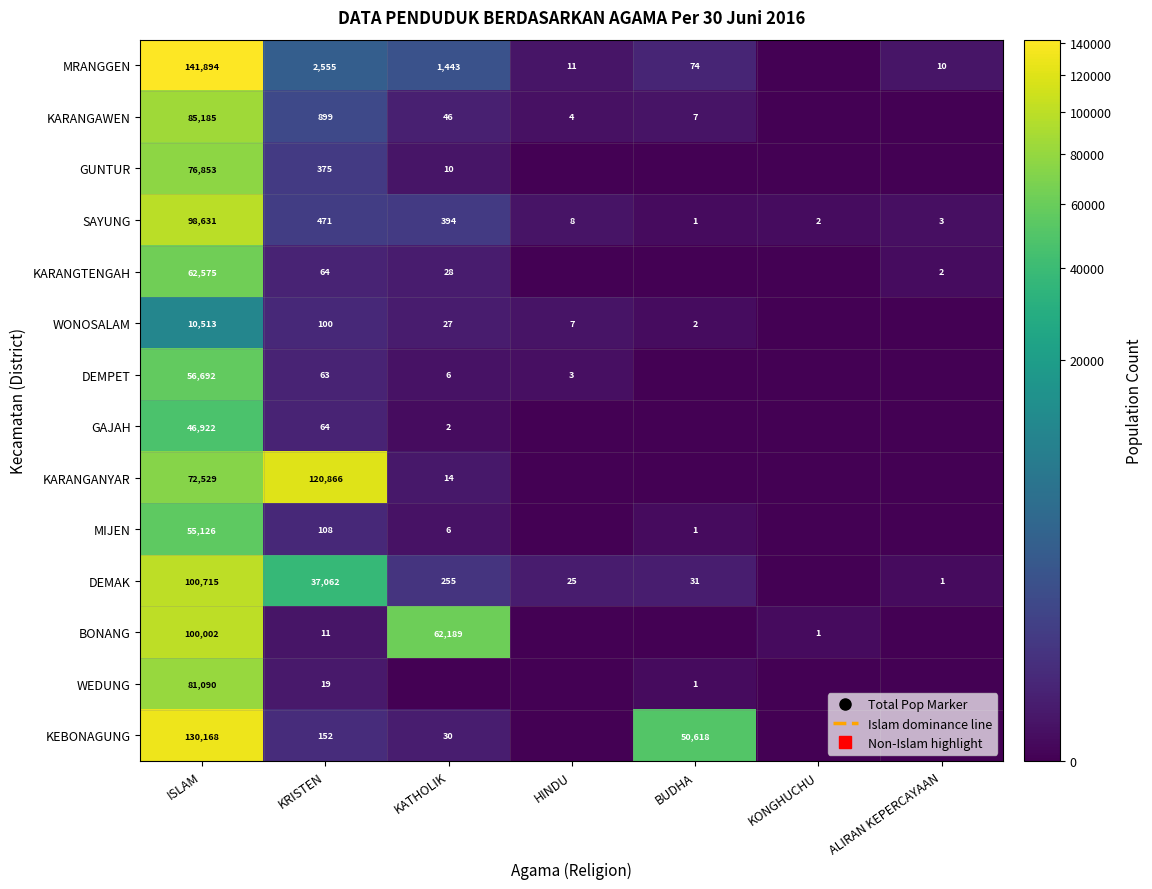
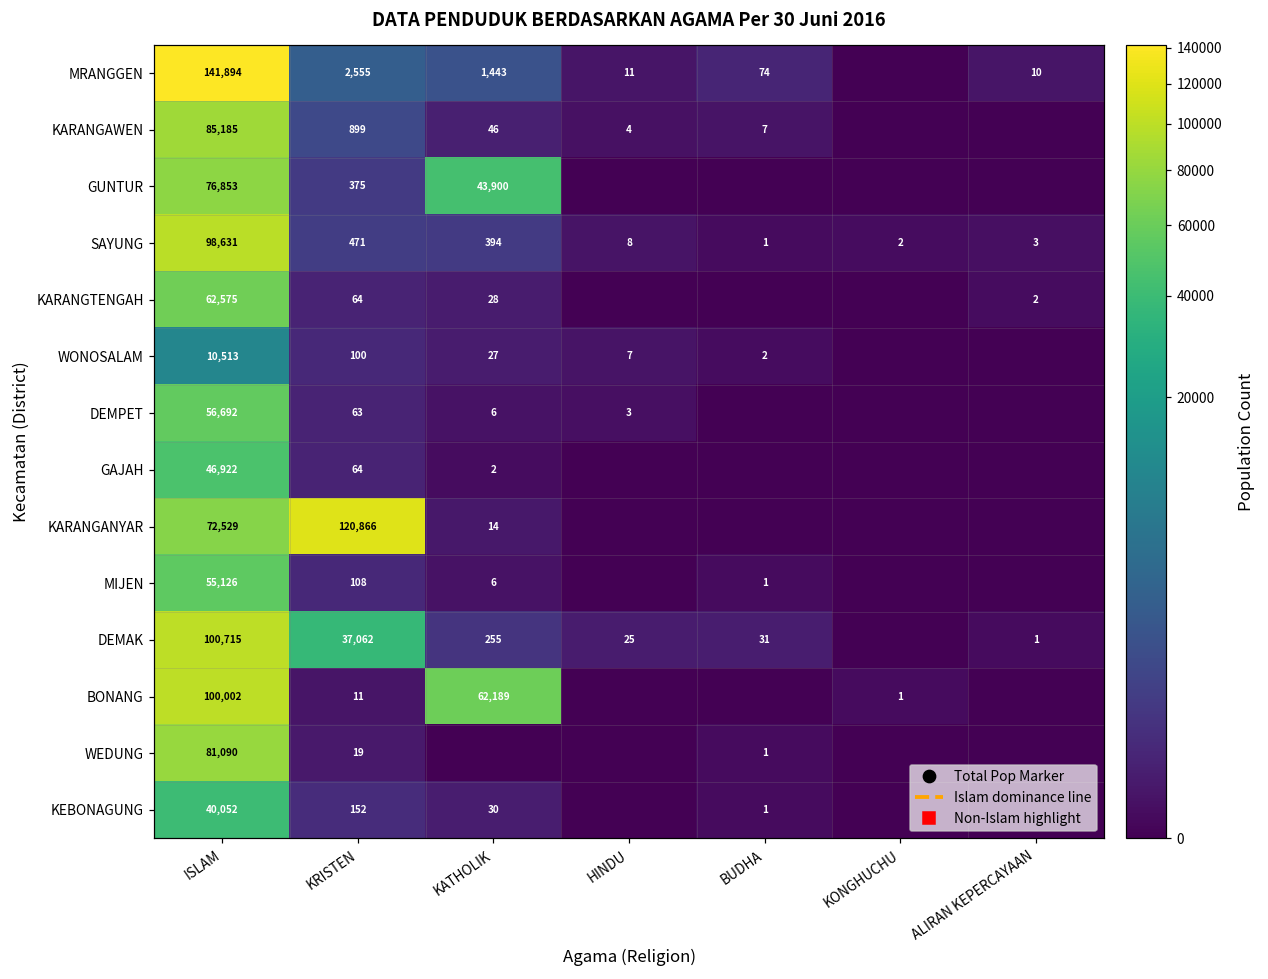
  {
    "MRANGGEN": {
      "ISLAM": "141,894",
      "KRISTEN": "2,555",
      "KATHOLIK": "1,443",
      "HINDU": "11",
      "BUDHA": "74",
      "ALIRAN KEPERCAYAAN": "10"
    },
    "KARANGAWEN": {
      "ISLAM": "85,185",
      "KRISTEN": "899",
      "KATHOLIK": "46",
      "HINDU": "4",
      "BUDHA": "7"
    },
    "GUNTUR": {
      "ISLAM": "76,853",
      "KRISTEN": "375",
-     "KATHOLIK": "10"
+     "KATHOLIK": "43,900"
    },
    "SAYUNG": {
      "ISLAM": "98,631",
      "KRISTEN": "471",
      "KATHOLIK": "394",
      "HINDU": "8",
      "BUDHA": "1",
      "KONGHUCHU": "2",
      "ALIRAN KEPERCAYAAN": "3"
    },
    "KARANGTENGAH": {
      "ISLAM": "62,575",
      "KRISTEN": "64",
      "KATHOLIK": "28",
      "ALIRAN KEPERCAYAAN": "2"
    },
    "WONOSALAM": {
      "ISLAM": "10,513",
      "KRISTEN": "100",
      "KATHOLIK": "27",
      "HINDU": "7",
      "BUDHA": "2"
    },
    "DEMPET": {
      "ISLAM": "56,692",
      "KRISTEN": "63",
      "KATHOLIK": "6",
      "HINDU": "3"
    },
    "GAJAH": {
      "ISLAM": "46,922",
      "KRISTEN": "64",
      "KATHOLIK": "2"
    },
    "KARANGANYAR": {
      "ISLAM": "72,529",
      "KRISTEN": "120,866",
      "KATHOLIK": "14"
    },
    "MIJEN": {
      "ISLAM": "55,126",
      "KRISTEN": "108",
      "KATHOLIK": "6",
      "BUDHA": "1"
    },
    "DEMAK": {
      "ISLAM": "100,715",
      "KRISTEN": "37,062",
      "KATHOLIK": "255",
      "HINDU": "25",
      "BUDHA": "31",
      "ALIRAN KEPERCAYAAN": "1"
    },
    "BONANG": {
      "ISLAM": "100,002",
      "KRISTEN": "11",
      "KATHOLIK": "62,189",
      "KONGHUCHU": "1"
    },
    "WEDUNG": {
      "ISLAM": "81,090",
      "KRISTEN": "19",
      "BUDHA": "1"
    },
    "KEBONAGUNG": {
-     "ISLAM": "130,168",
+     "ISLAM": "40,052",
      "KRISTEN": "152",
      "KATHOLIK": "30",
-     "BUDHA": "50,618"
+     "BUDHA": "1"
    }
  }
